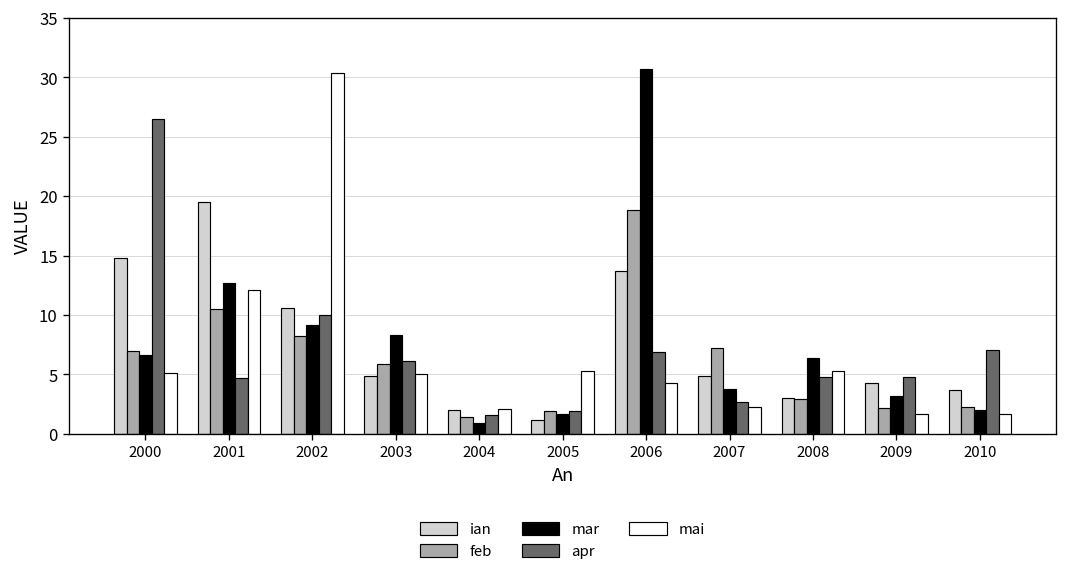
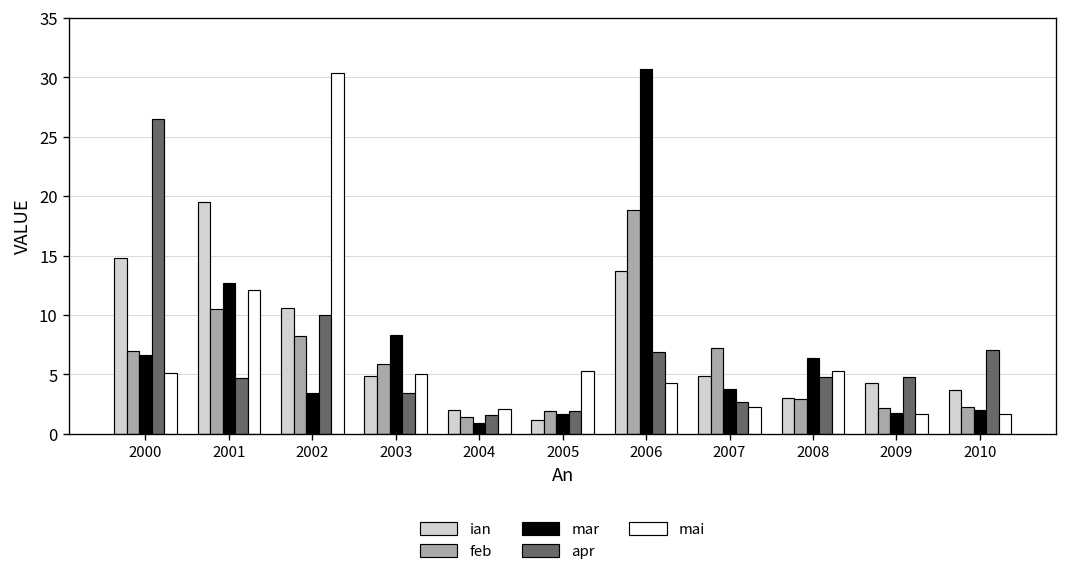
  {
    "ian": {
      "2000": 15,
      "2001": 20,
      "2002": 11,
      "2003": 5,
      "2004": 2,
      "2005": 1,
      "2006": 14,
      "2007": 5,
      "2008": 3,
      "2009": 4,
      "2010": 4
    },
    "feb": {
      "2000": 7,
      "2001": 11,
      "2002": 8,
      "2003": 6,
      "2004": 1,
      "2005": 2,
      "2006": 19,
      "2007": 7,
      "2008": 3,
      "2009": 2,
      "2010": 2
    },
    "mar": {
      "2000": 7,
      "2001": 13,
-     "2002": 9,
+     "2002": 3,
      "2003": 8,
      "2004": 1,
      "2005": 2,
      "2006": 31,
      "2007": 4,
      "2008": 6,
-     "2009": 3,
+     "2009": 2,
      "2010": 2
    },
    "apr": {
      "2000": 27,
      "2001": 5,
      "2002": 10,
-     "2003": 6,
+     "2003": 3,
      "2004": 2,
      "2005": 2,
      "2006": 7,
      "2007": 3,
      "2008": 5,
      "2009": 5,
      "2010": 7
    },
    "mai": {
      "2000": 5,
      "2001": 12,
      "2002": 30,
      "2003": 5,
      "2004": 2,
      "2005": 5,
      "2006": 4,
      "2007": 2,
      "2008": 5,
      "2009": 2,
      "2010": 2
    }
  }
